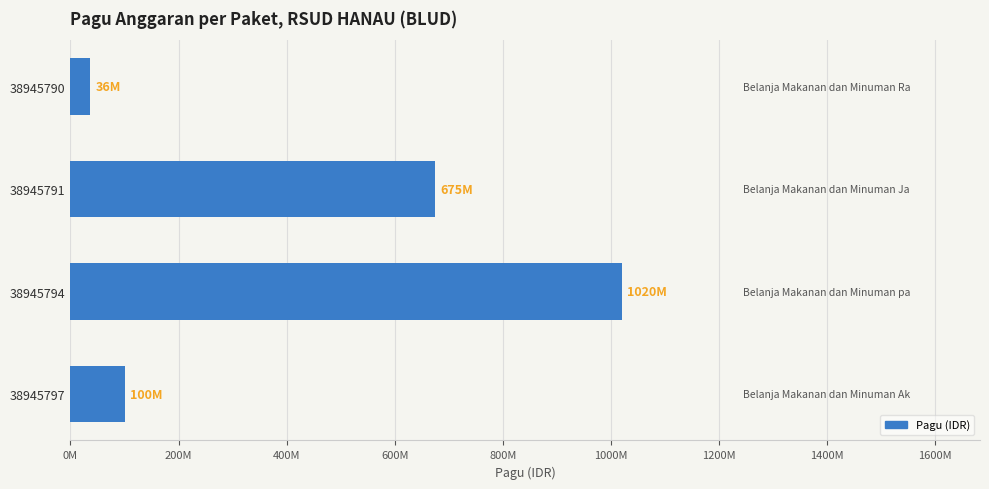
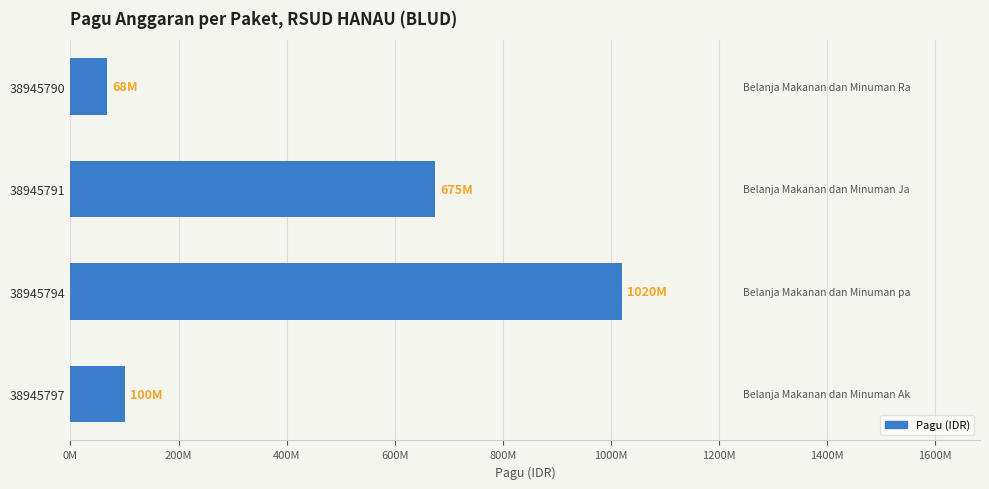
  {
-   "38945790": "36M",
+   "38945790": "68M",
    "38945791": "675M",
    "38945794": "1020M",
    "38945797": "100M"
  }
